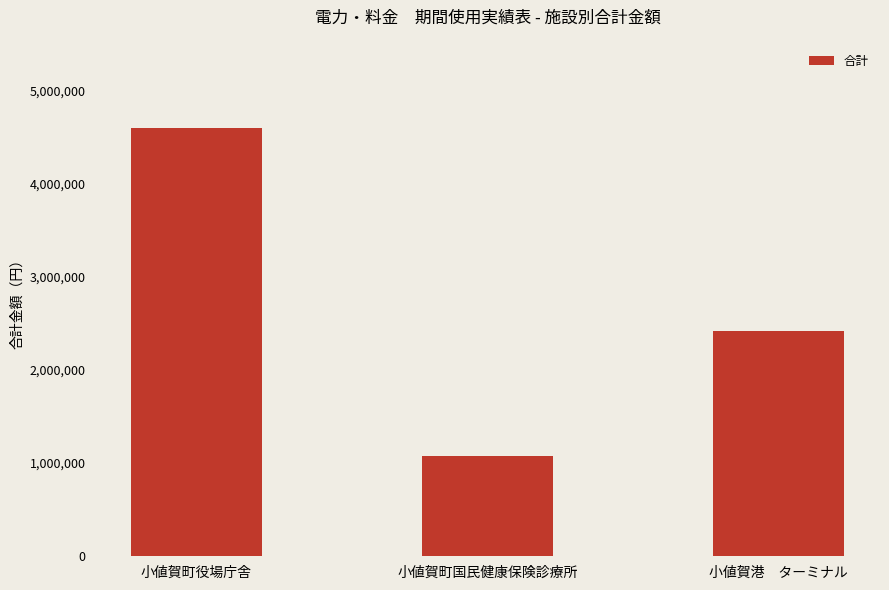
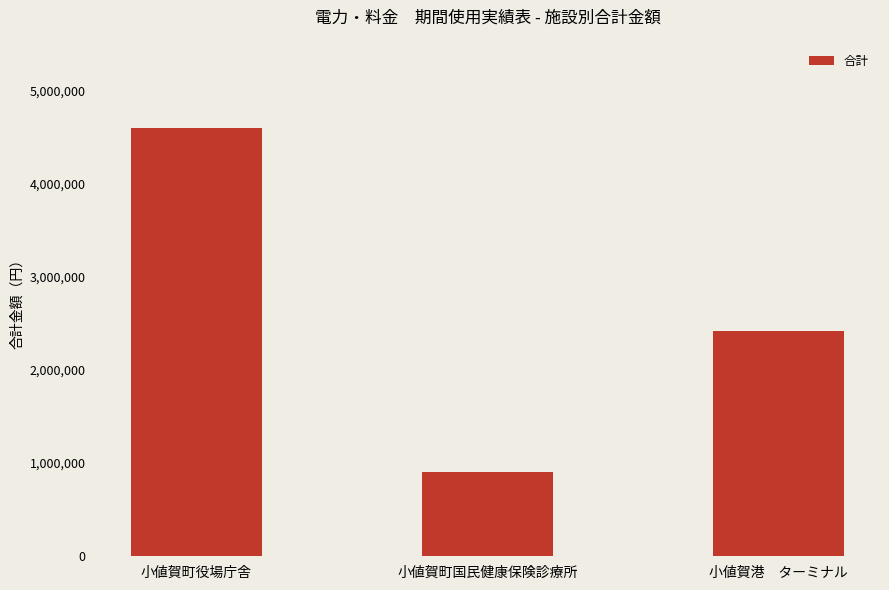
  {
    "小値賀町役場庁舎": "4,600,000",
-   "小値賀町国民健康保険診療所": "1,100,000",
+   "小値賀町国民健康保険診療所": "900,000",
    "小値賀港 ターミナル": "2,400,000"
  }
